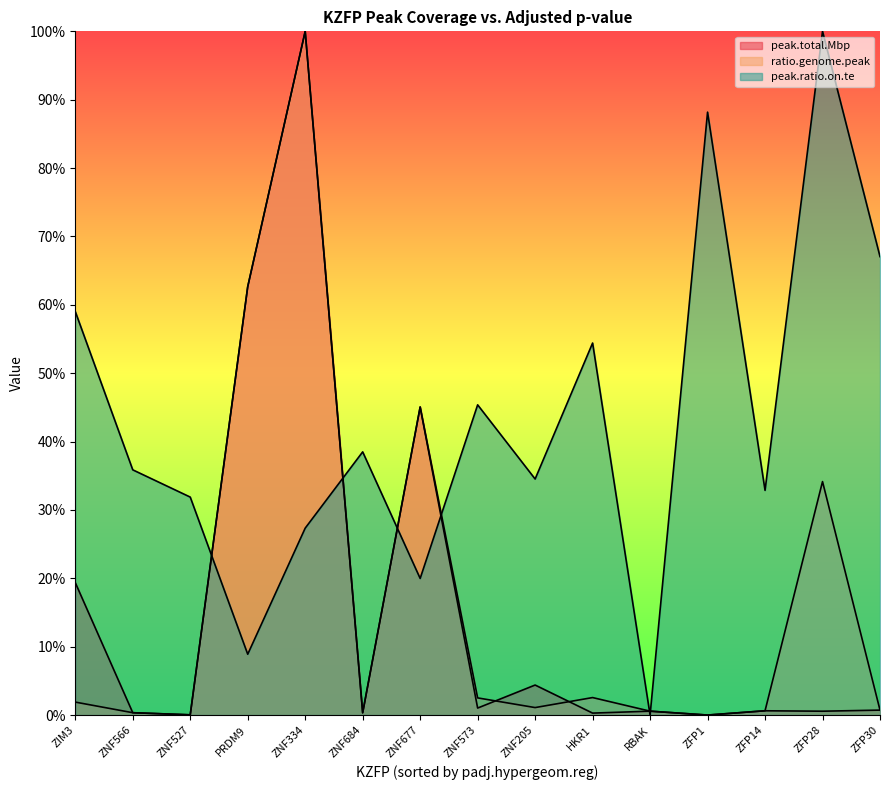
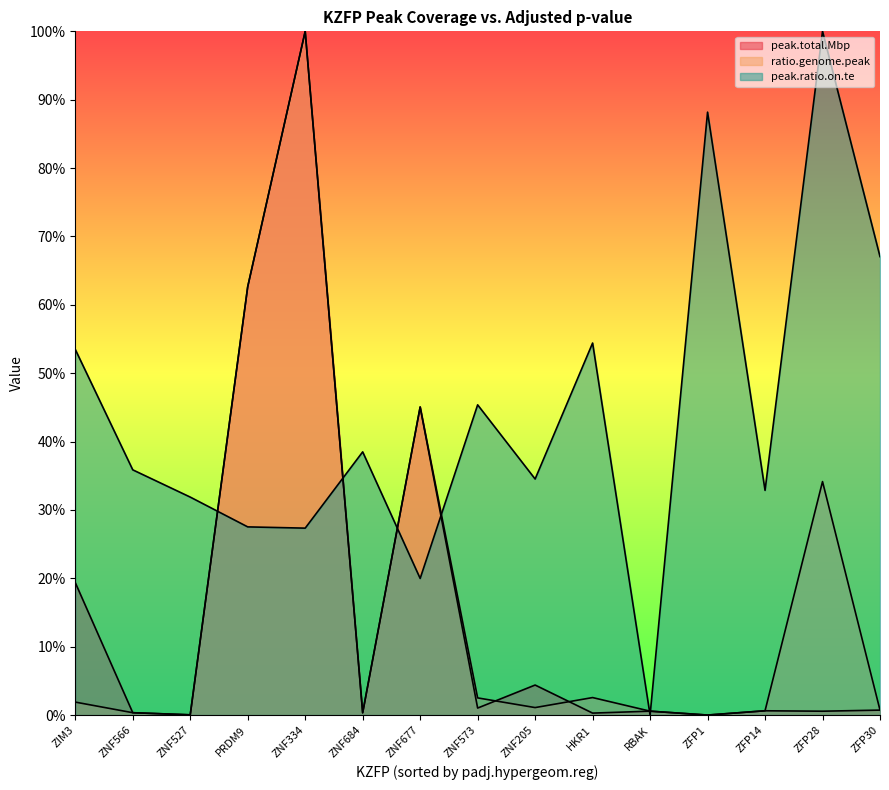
  {
    "peak.total.Mbp": {
      "ZIM3": "19%",
      "ZNF573": "1%",
      "ZNF205": "4%",
      "HKR1": "0%",
      "ZFP28": "1%"
    },
    "ratio.genome.peak": {
      "ZIM3": "2%",
      "ZNF573": "3%",
      "ZNF205": "1%",
      "HKR1": "3%",
      "ZFP28": "34%"
    },
    "peak.ratio.on.te": {
-     "ZIM3": "59%",
+     "ZIM3": "53%",
      "ZNF566": "36%",
      "ZNF527": "32%",
-     "PRDM9": "9%",
+     "PRDM9": "28%",
      "ZNF334": "27%",
      "ZNF684": "38%",
      "ZNF677": "20%",
      "ZNF573": "45%",
      "ZNF205": "35%",
      "HKR1": "54%",
      "RBAK": "0%",
      "ZFP1": "88%",
      "ZFP14": "33%",
      "ZFP28": "100%",
      "ZFP30": "67%"
    }
  }
